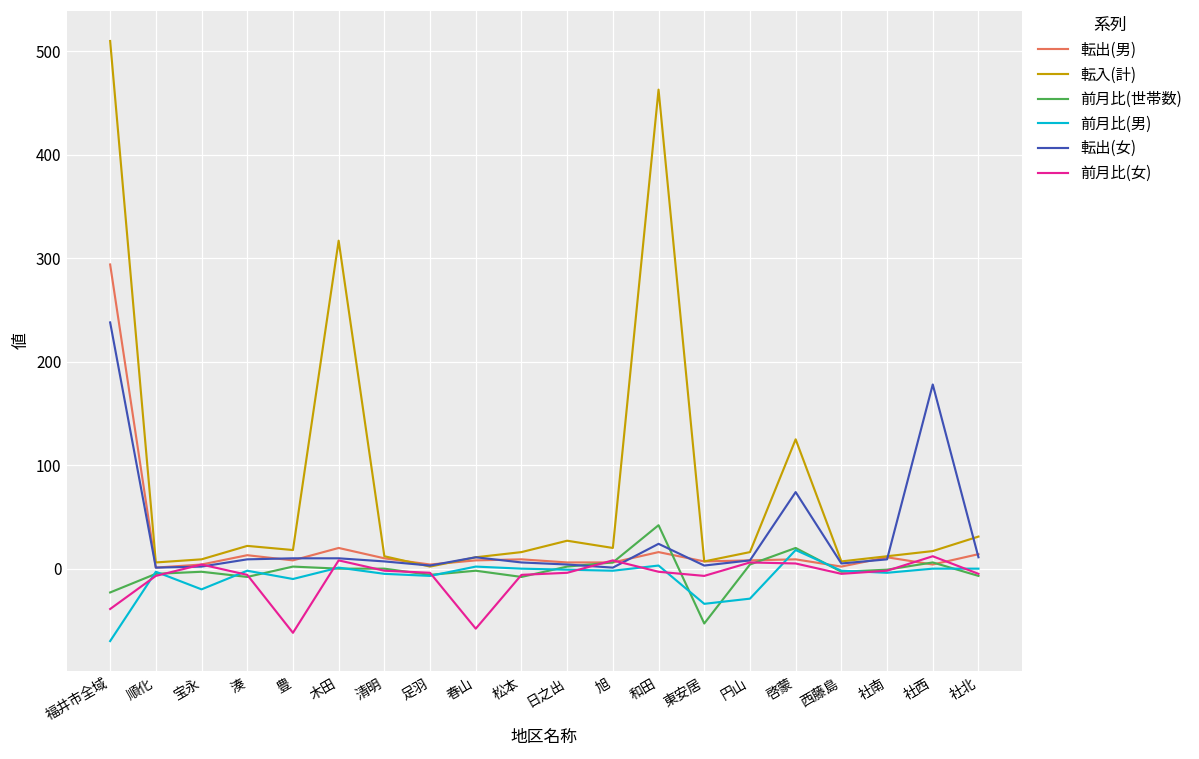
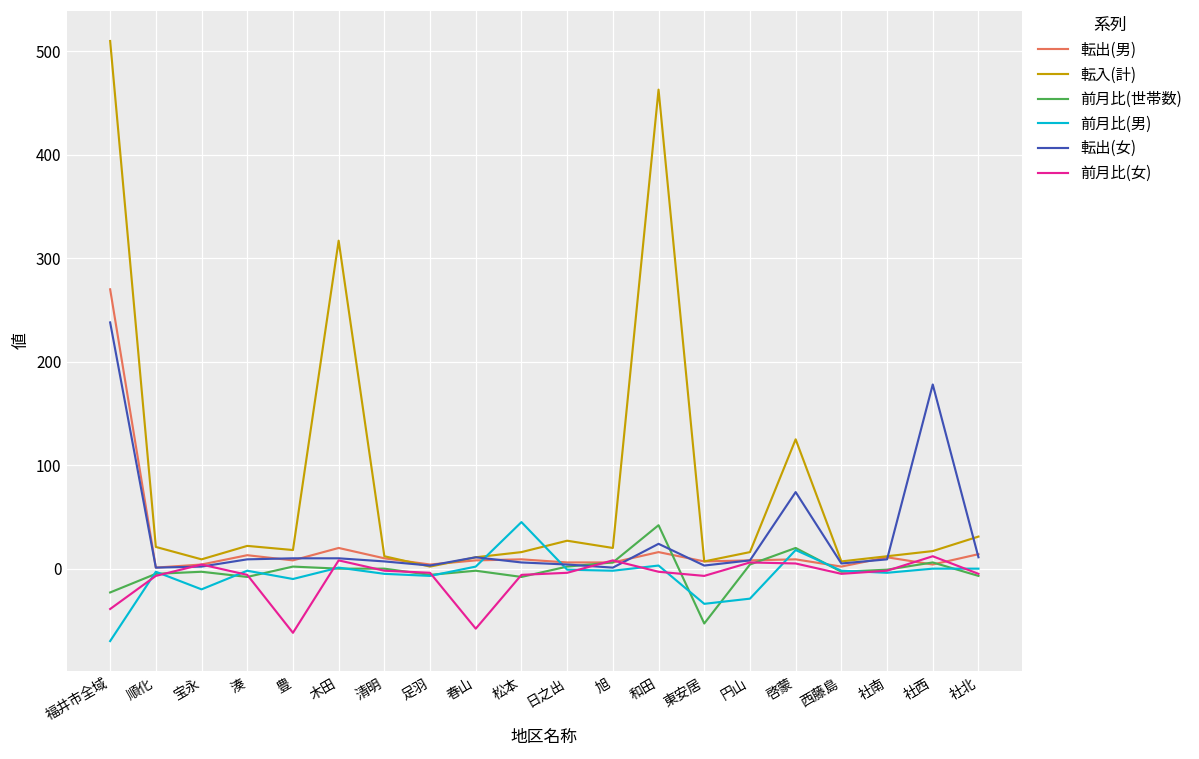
  {
    "転出(男)": {
-     "福井市全域": 290,
+     "福井市全域": 270,
      "湊": 10,
      "木田": 20,
      "春山": 10,
      "松本": 10,
      "和田": 20,
      "啓蒙": 10,
      "西藤島": 0,
      "社北": 10
    },
    "転入(計)": {
      "福井市全域": 510,
-     "順化": 10,
+     "順化": 20,
      "宝永": 10,
      "湊": 20,
      "豊": 20,
      "木田": 320,
      "松本": 20,
      "日之出": 30,
      "旭": 20,
      "和田": 460,
      "円山": 20,
      "啓蒙": 130,
      "社西": 20,
      "社北": 30
    },
    "前月比(世帯数)": {
      "福井市全域": -20,
      "宝永": 0,
      "豊": 0,
      "春山": 0,
      "和田": 40,
      "東安居": -50
    },
    "前月比(男)": {
      "福井市全域": -70,
      "宝永": -20,
      "湊": 0,
      "豊": -10,
      "清明": -10,
      "春山": 0,
-     "松本": 0,
+     "松本": 50,
      "日之出": 0,
      "旭": 0,
      "和田": 0,
      "東安居": -30,
      "円山": -30,
      "社西": 0,
      "社北": 0
    },
    "転出(女)": {
      "福井市全域": 240,
      "湊": 10,
      "清明": 10,
      "松本": 10,
      "旭": 0,
      "和田": 20,
      "東安居": 0,
      "啓蒙": 70,
      "社西": 180,
      "社北": 10
    },
    "前月比(女)": {
      "福井市全域": -40,
      "豊": -60,
      "春山": -60,
      "日之出": 0,
      "和田": 0,
      "東安居": -10,
      "啓蒙": 10,
      "社西": 10
    }
  }
